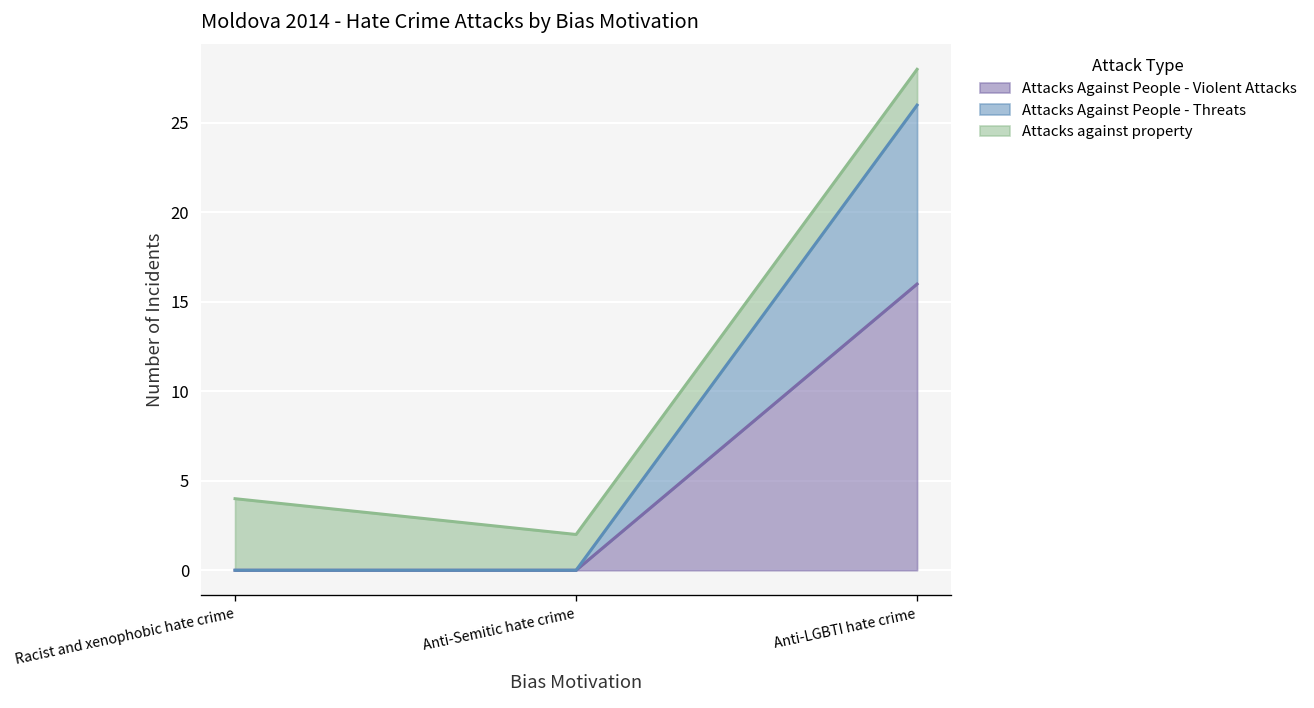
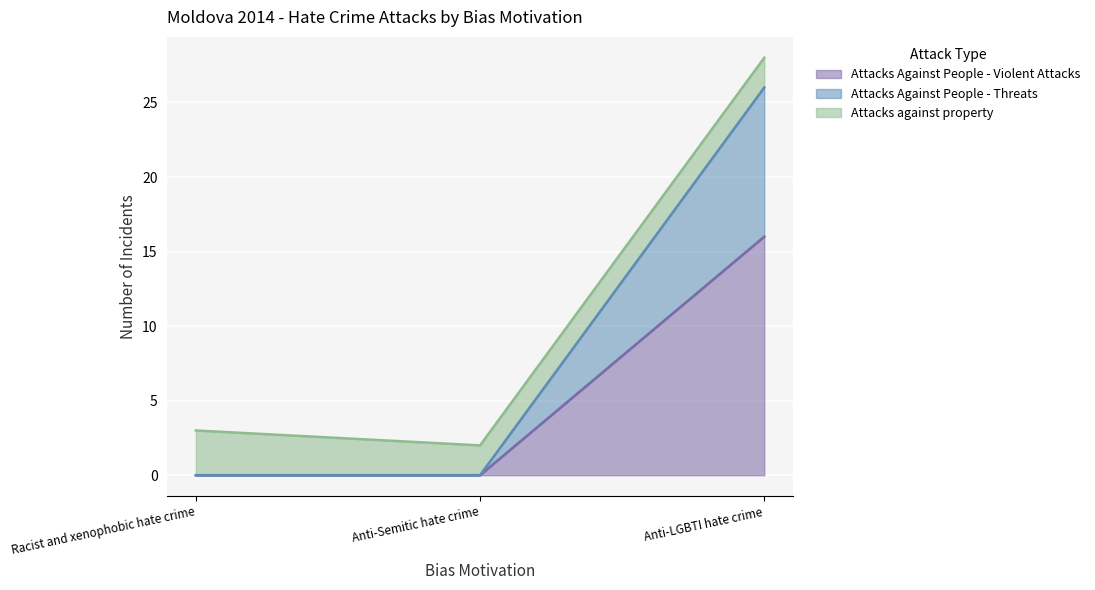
  {
    "Attacks against property": {
-     "Racist and xenophobic hate crime": 4,
+     "Racist and xenophobic hate crime": 3,
      "Anti-Semitic hate crime": 2,
      "Anti-LGBTI hate crime": 2
    }
  }
